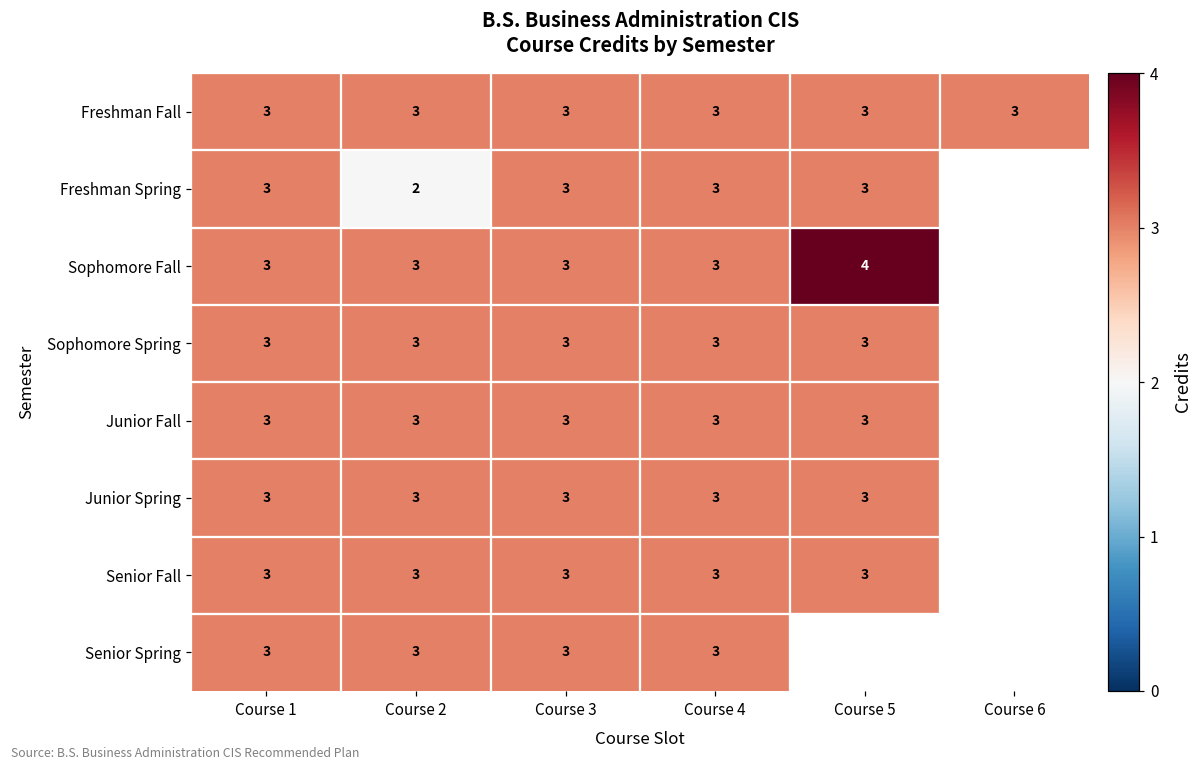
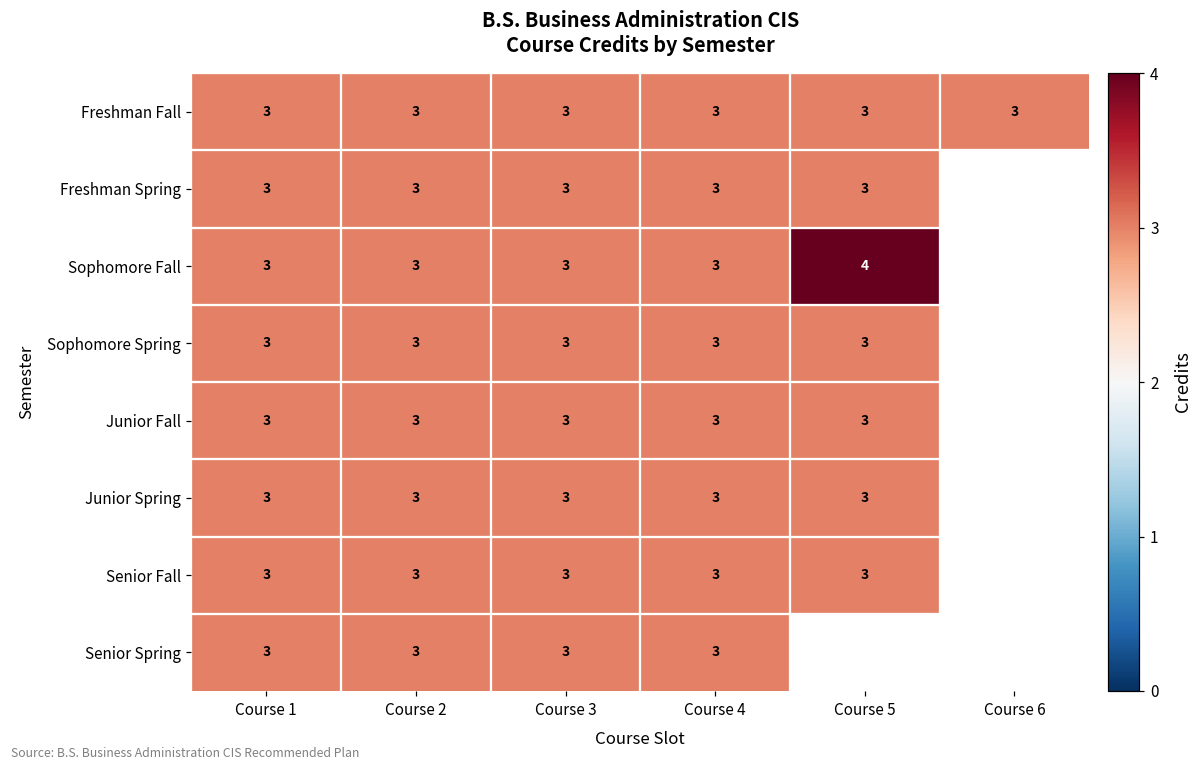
  {
    "Freshman Fall": {
      "Course 1": 3,
      "Course 2": 3,
      "Course 3": 3,
      "Course 4": 3,
      "Course 5": 3,
      "Course 6": 3
    },
    "Freshman Spring": {
      "Course 1": 3,
-     "Course 2": 2,
+     "Course 2": 3,
      "Course 3": 3,
      "Course 4": 3,
      "Course 5": 3
    },
    "Sophomore Fall": {
      "Course 1": 3,
      "Course 2": 3,
      "Course 3": 3,
      "Course 4": 3,
      "Course 5": 4
    },
    "Sophomore Spring": {
      "Course 1": 3,
      "Course 2": 3,
      "Course 3": 3,
      "Course 4": 3,
      "Course 5": 3
    },
    "Junior Fall": {
      "Course 1": 3,
      "Course 2": 3,
      "Course 3": 3,
      "Course 4": 3,
      "Course 5": 3
    },
    "Junior Spring": {
      "Course 1": 3,
      "Course 2": 3,
      "Course 3": 3,
      "Course 4": 3,
      "Course 5": 3
    },
    "Senior Fall": {
      "Course 1": 3,
      "Course 2": 3,
      "Course 3": 3,
      "Course 4": 3,
      "Course 5": 3
    },
    "Senior Spring": {
      "Course 1": 3,
      "Course 2": 3,
      "Course 3": 3,
      "Course 4": 3
    }
  }
